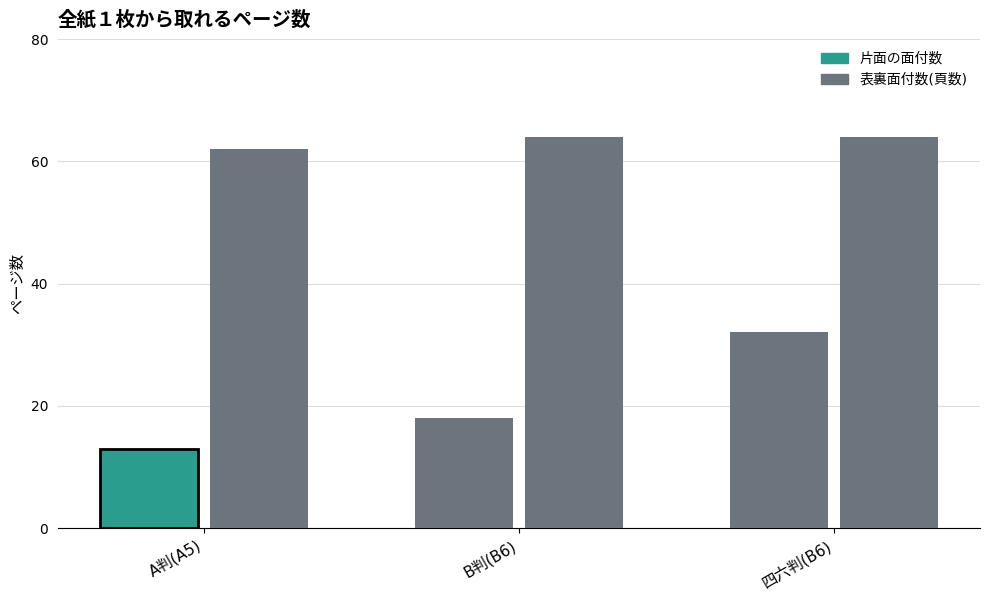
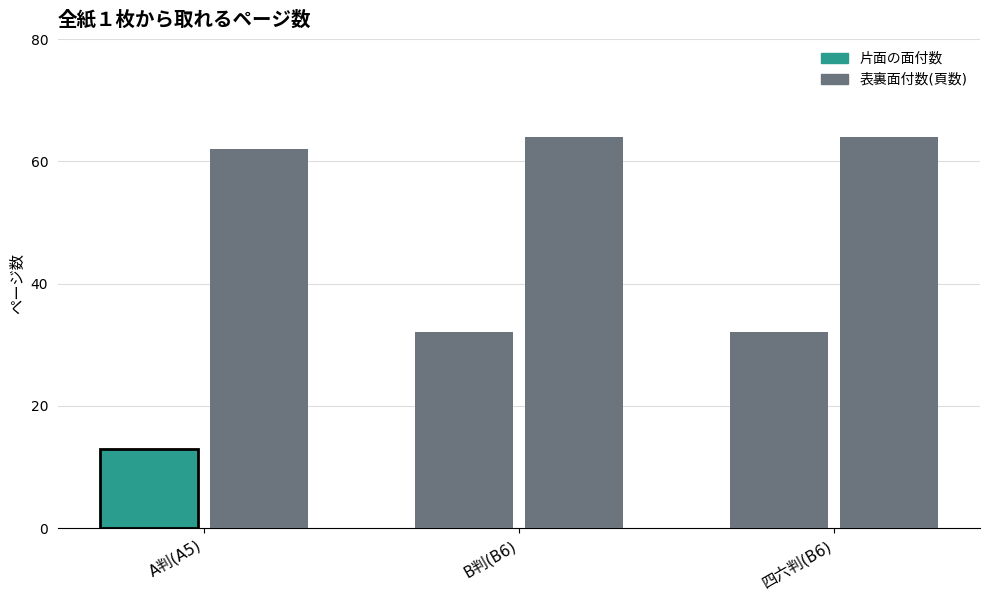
  {
    "片面の面付数": {
      "A判(A5)": 13,
-     "B判(B6)": 18,
+     "B判(B6)": 32,
      "四六判(B6)": 32
    },
    "表裏面付数(頁数)": {
      "A判(A5)": 62,
      "B判(B6)": 64,
      "四六判(B6)": 64
    }
  }
